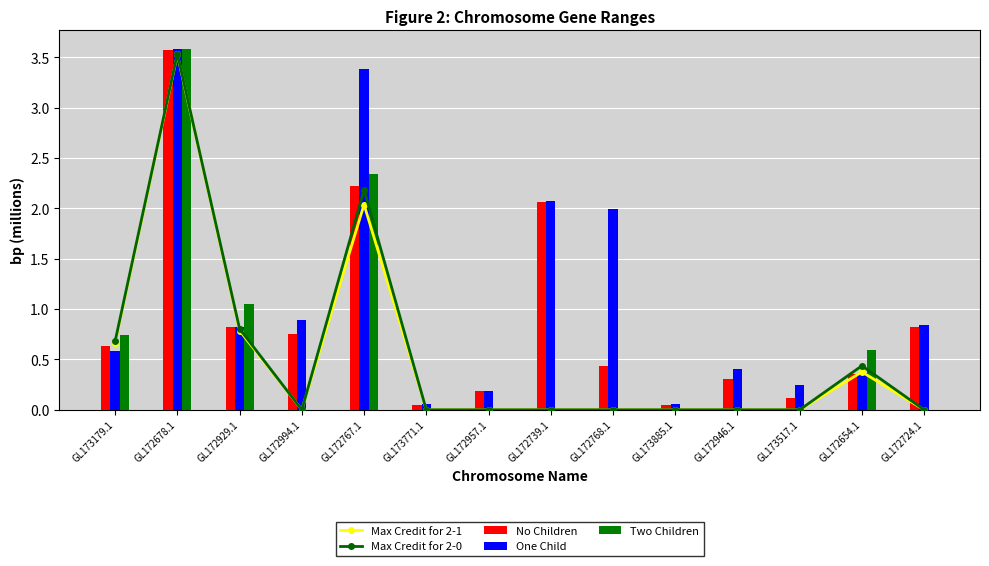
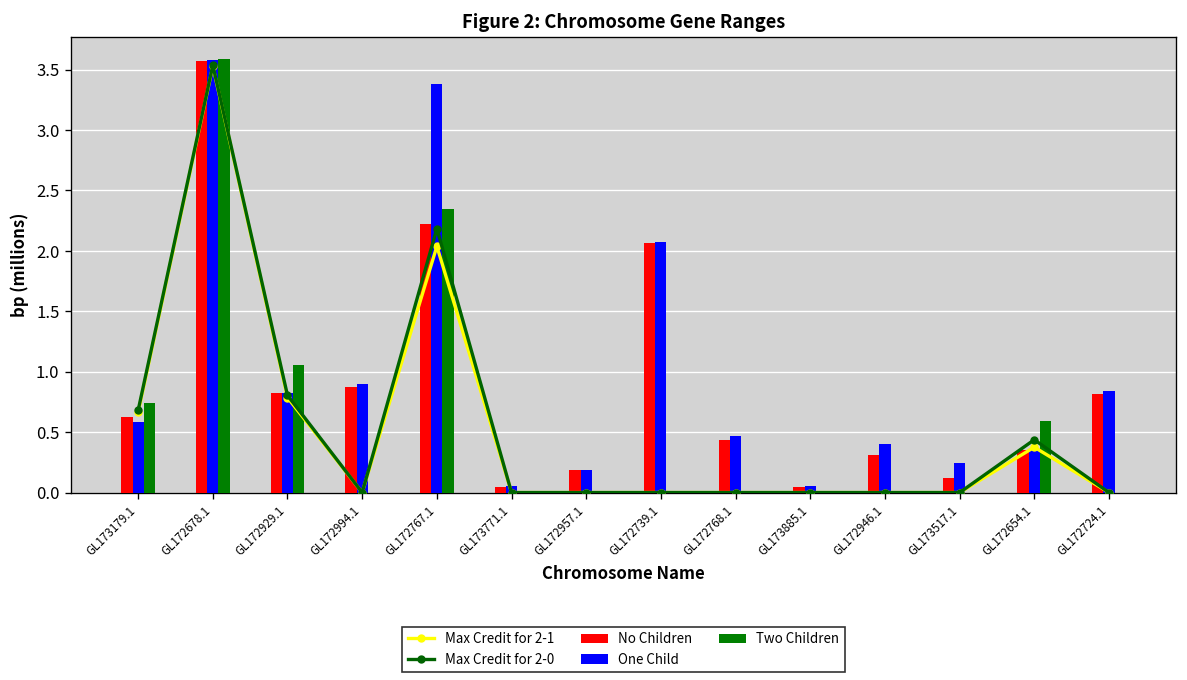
  {
    "No Children": {
      "GL173179.1": 0.63,
      "GL172678.1": 3.57,
      "GL172929.1": 0.82,
-     "GL172994.1": 0.75,
+     "GL172994.1": 0.88,
      "GL172767.1": 2.23,
      "GL173771.1": 0.04,
      "GL172957.1": 0.18,
      "GL172739.1": 2.06,
      "GL172768.1": 0.43,
      "GL173885.1": 0.04,
      "GL172946.1": 0.31,
      "GL173517.1": 0.12,
      "GL172654.1": 0.35,
      "GL172724.1": 0.82
    },
    "Max Credit for 2-1": {
      "GL172767.1": 2.04,
      "GL172654.1": 0.38
    },
    "One Child": {
      "GL173179.1": 0.59,
      "GL172678.1": 3.58,
      "GL172929.1": 0.82,
      "GL172994.1": 0.89,
      "GL172767.1": 3.38,
      "GL173771.1": 0.05,
      "GL172957.1": 0.19,
      "GL172739.1": 2.07,
-     "GL172768.1": 1.99,
+     "GL172768.1": 0.47,
      "GL173885.1": 0.05,
      "GL172946.1": 0.40,
      "GL173517.1": 0.25,
      "GL172654.1": 0.36,
      "GL172724.1": 0.84
    }
  }
